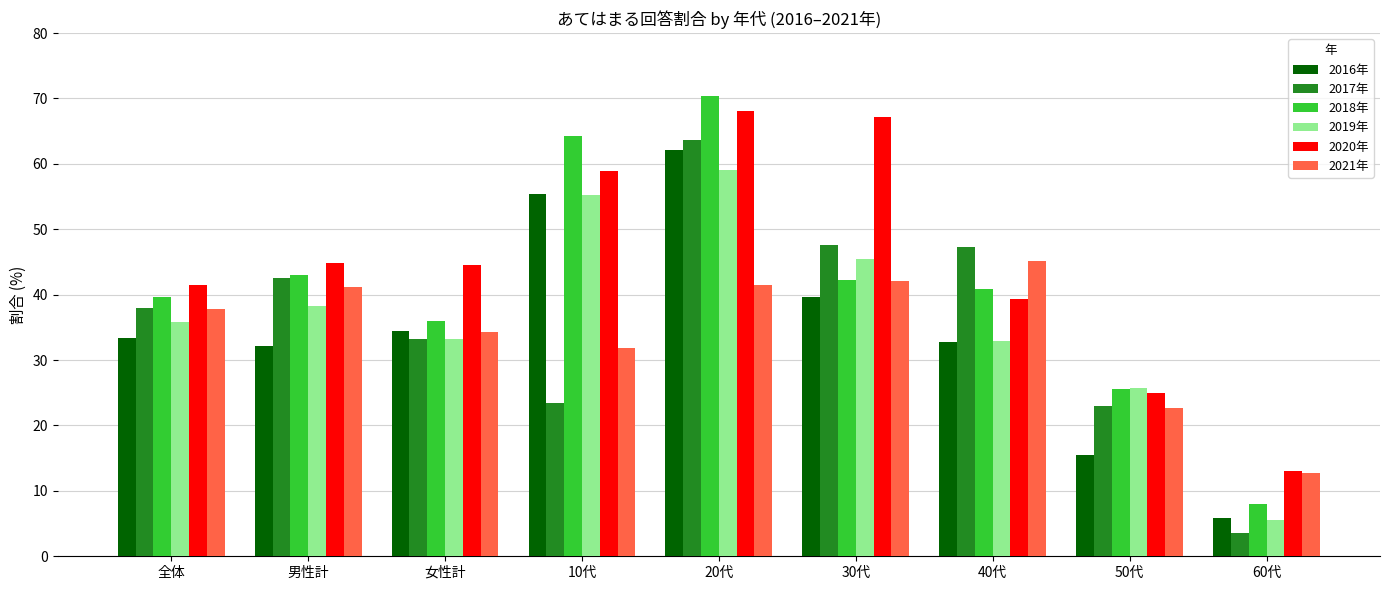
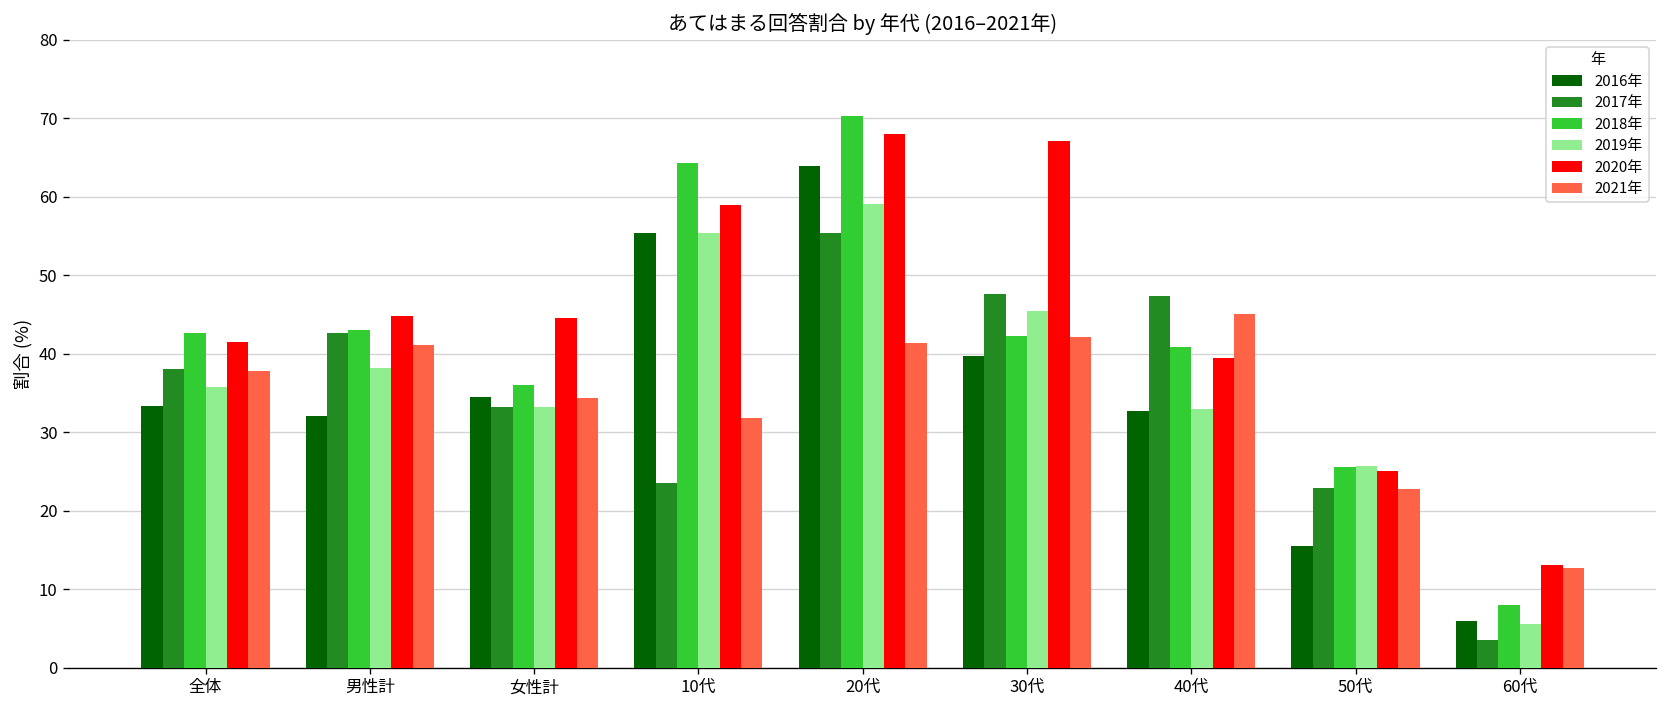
  {
    "2016年": {
      "全体": 33,
      "男性計": 32,
      "女性計": 35,
      "10代": 55,
-     "20代": 62,
+     "20代": 64,
      "30代": 40,
      "40代": 33,
      "50代": 16,
      "60代": 6
    },
    "2017年": {
      "全体": 38,
      "男性計": 43,
      "女性計": 33,
      "10代": 24,
-     "20代": 64,
+     "20代": 55,
      "30代": 48,
      "40代": 47,
      "50代": 23,
      "60代": 4
    },
    "2018年": {
-     "全体": 40,
+     "全体": 43,
      "男性計": 43,
      "女性計": 36,
      "10代": 64,
      "20代": 70,
      "30代": 42,
      "40代": 41,
      "50代": 26,
      "60代": 8
    },
    "2019年": {
      "全体": 36,
      "男性計": 38,
      "女性計": 33,
      "10代": 55,
      "20代": 59,
      "30代": 45,
      "40代": 33,
      "50代": 26,
      "60代": 6
    },
    "2020年": {
      "全体": 42,
      "男性計": 45,
      "女性計": 45,
      "10代": 59,
      "20代": 68,
      "30代": 67,
      "40代": 39,
      "50代": 25,
      "60代": 13
    },
    "2021年": {
      "全体": 38,
      "男性計": 41,
      "女性計": 34,
      "10代": 32,
      "20代": 41,
      "30代": 42,
      "40代": 45,
      "50代": 23,
      "60代": 13
    }
  }
